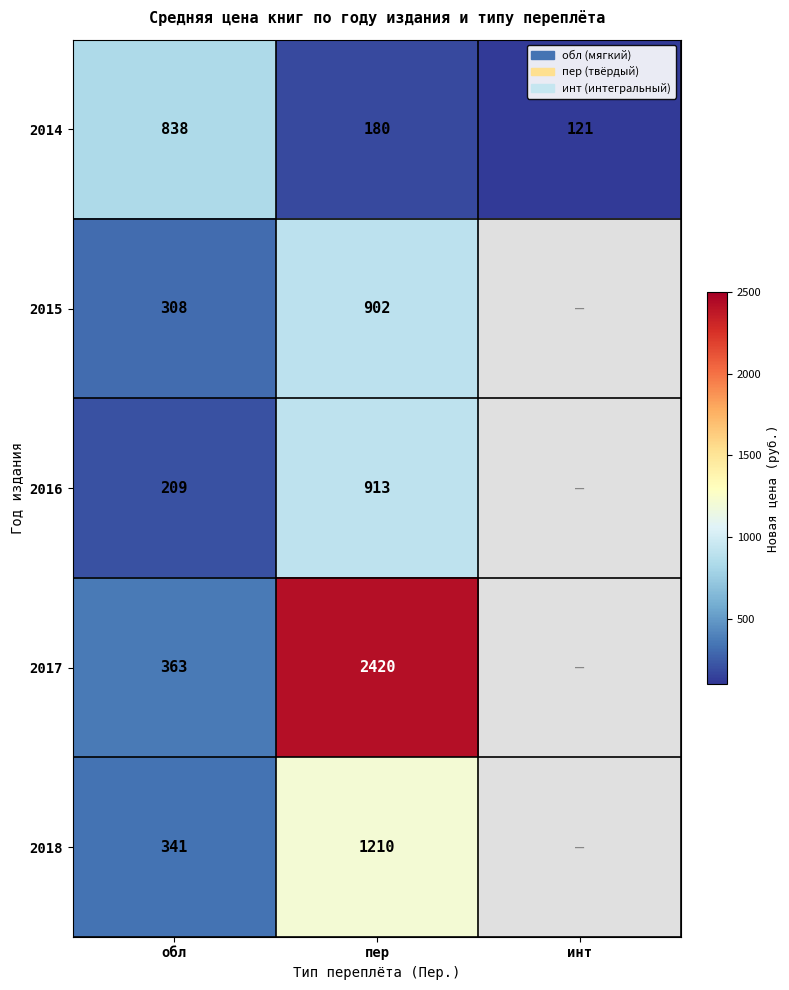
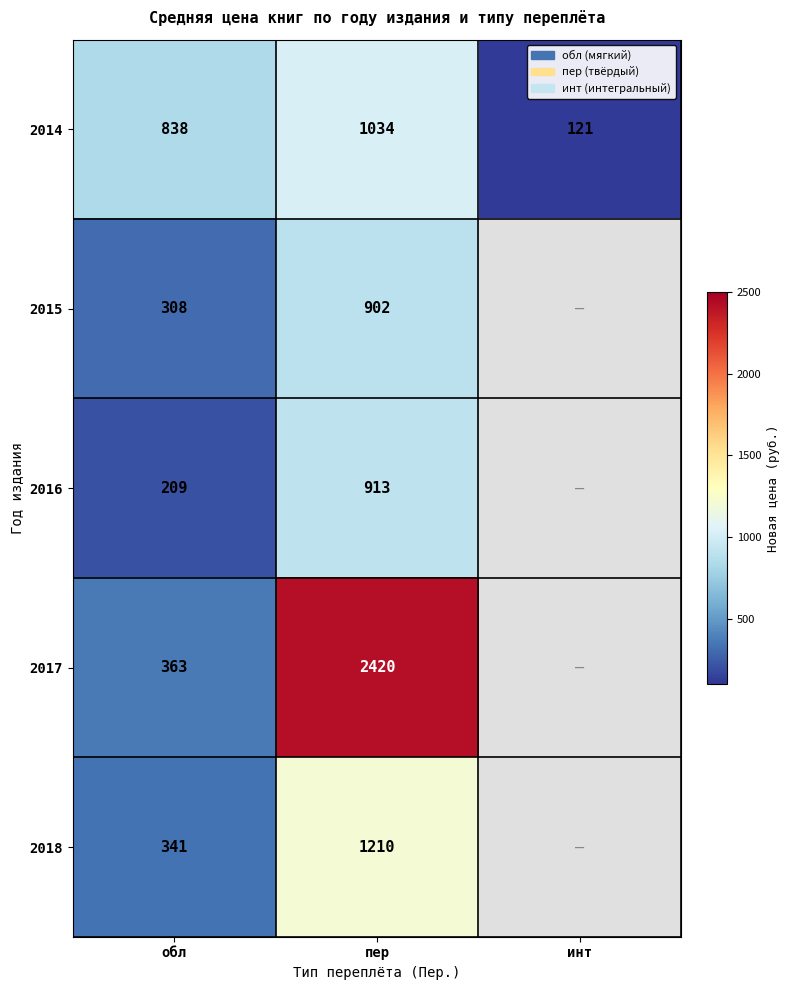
  {
    "2014": {
      "обл": 838,
-     "пер": 180,
+     "пер": 1034,
      "инт": 121
    },
    "2015": {
      "обл": 308,
      "пер": 902
    },
    "2016": {
      "обл": 209,
      "пер": 913
    },
    "2017": {
      "обл": 363,
      "пер": 2420
    },
    "2018": {
      "обл": 341,
      "пер": 1210
    }
  }
